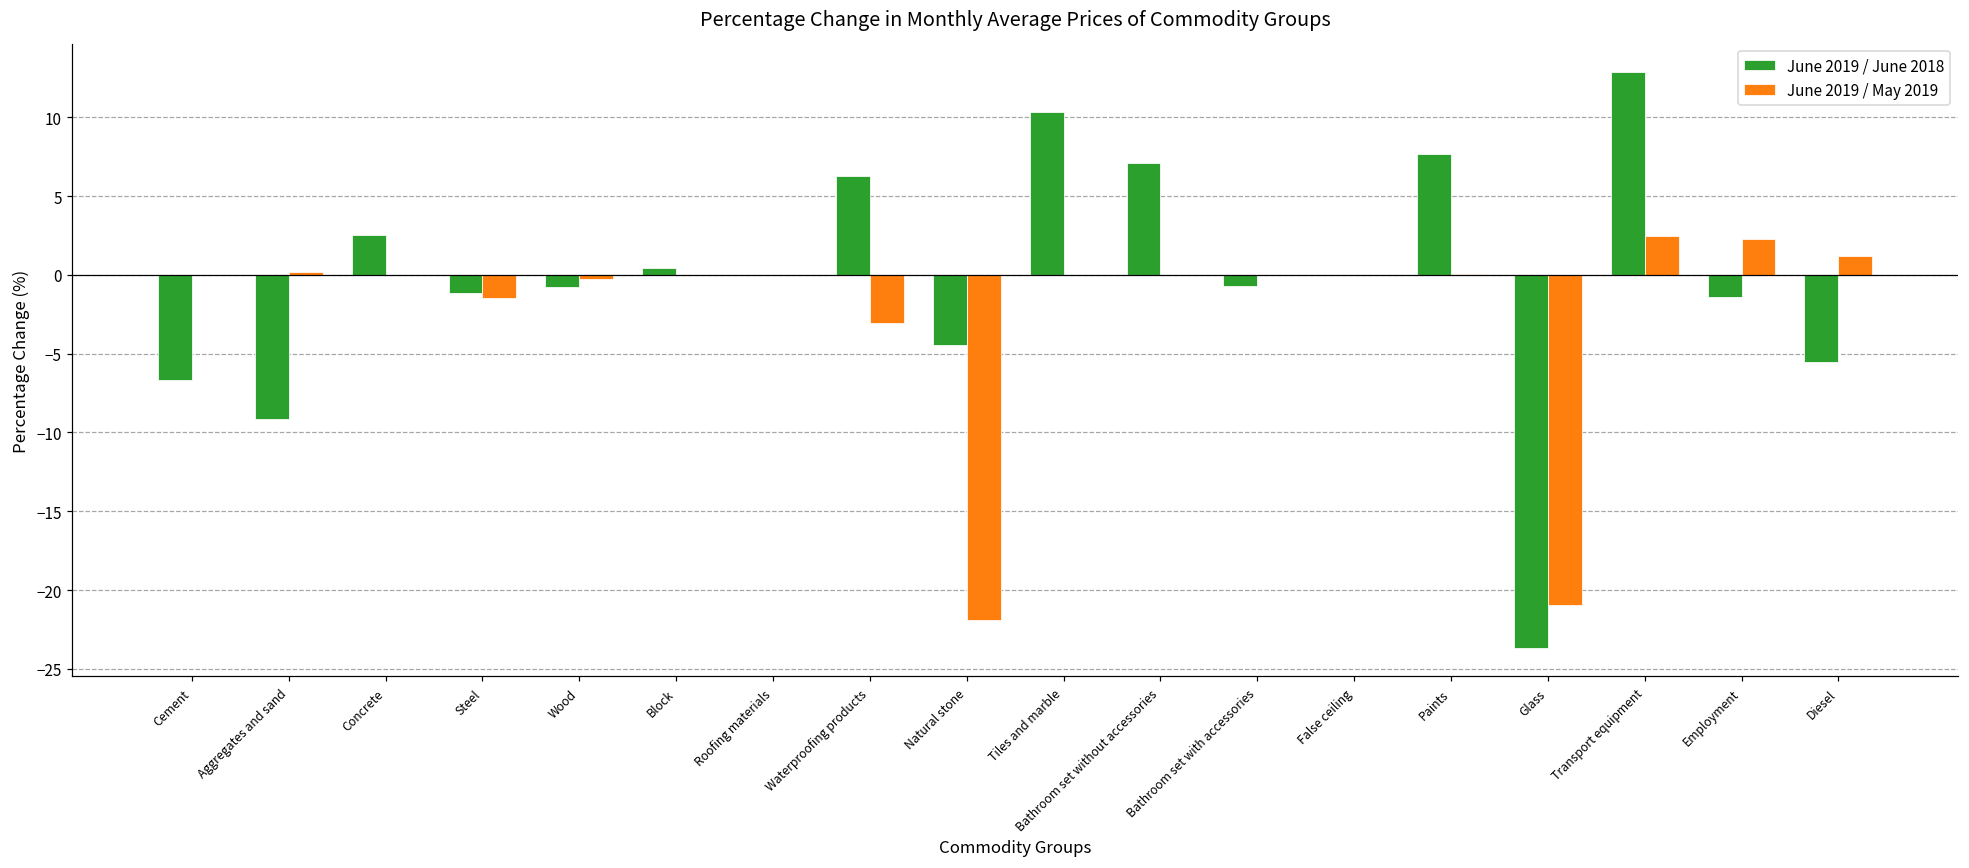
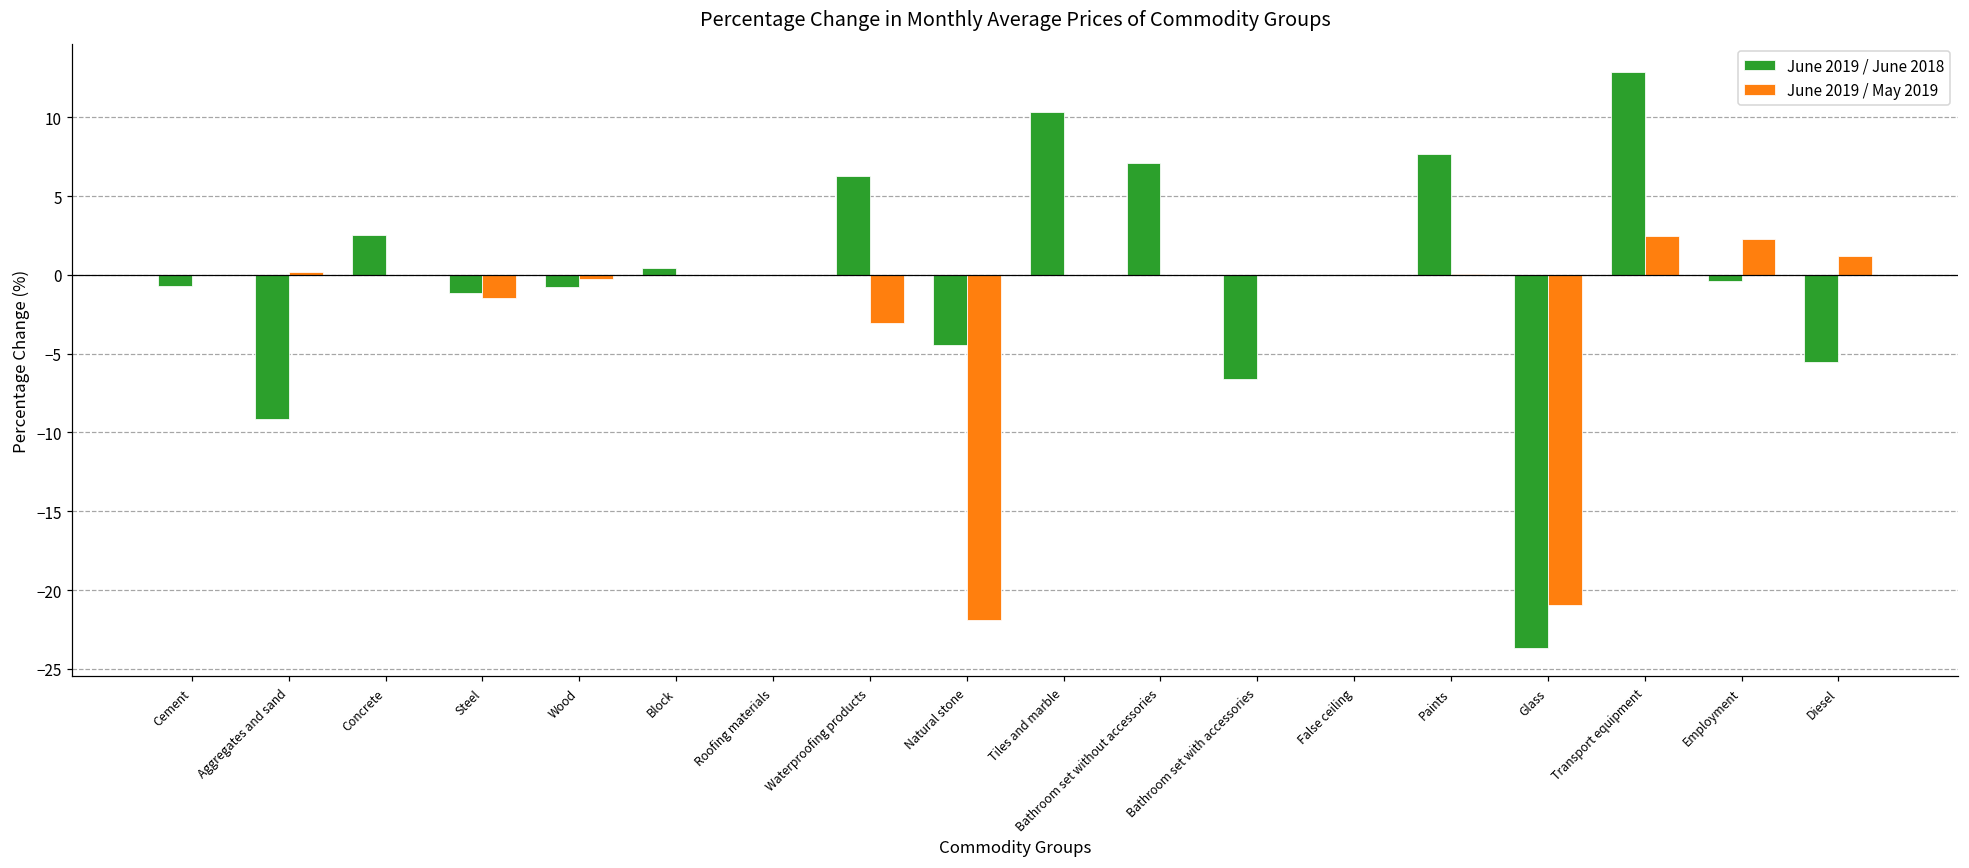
  {
    "June 2019 / June 2018": {
-     "Cement": -6.7,
+     "Cement": -0.7,
      "Aggregates and sand": -9.1,
      "Concrete": 2.5,
      "Steel": -1.2,
      "Wood": -0.8,
      "Block": 0.4,
      "Roofing materials": 0.0,
      "Waterproofing products": 6.3,
      "Natural stone": -4.4,
      "Tiles and marble": 10.4,
      "Bathroom set without accessories": 7.1,
-     "Bathroom set with accessories": -0.7,
+     "Bathroom set with accessories": -6.6,
      "False ceiling": 0.0,
      "Paints": 7.7,
      "Glass": -23.7,
      "Transport equipment": 12.8,
-     "Employment": -1.4,
+     "Employment": -0.4,
      "Diesel": -5.5
    },
    "June 2019 / May 2019": {
      "Cement": 0.0,
      "Concrete": 0.0,
      "Steel": -1.5,
      "Wood": -0.3,
      "Block": 0.0,
      "Roofing materials": 0.0,
      "Waterproofing products": -3.0,
      "Natural stone": -21.9,
      "Tiles and marble": 0.0,
      "Bathroom set without accessories": 0.0,
      "Bathroom set with accessories": 0.0,
      "False ceiling": 0.0,
      "Glass": -21.0,
      "Transport equipment": 2.5,
      "Employment": 2.3,
      "Diesel": 1.2
    }
  }
